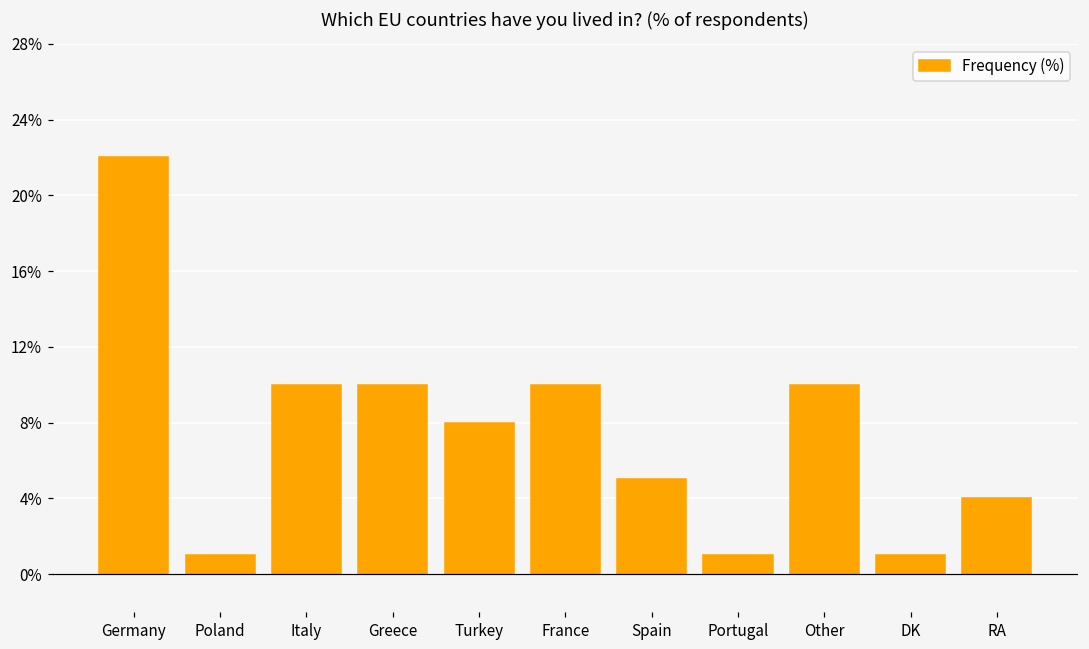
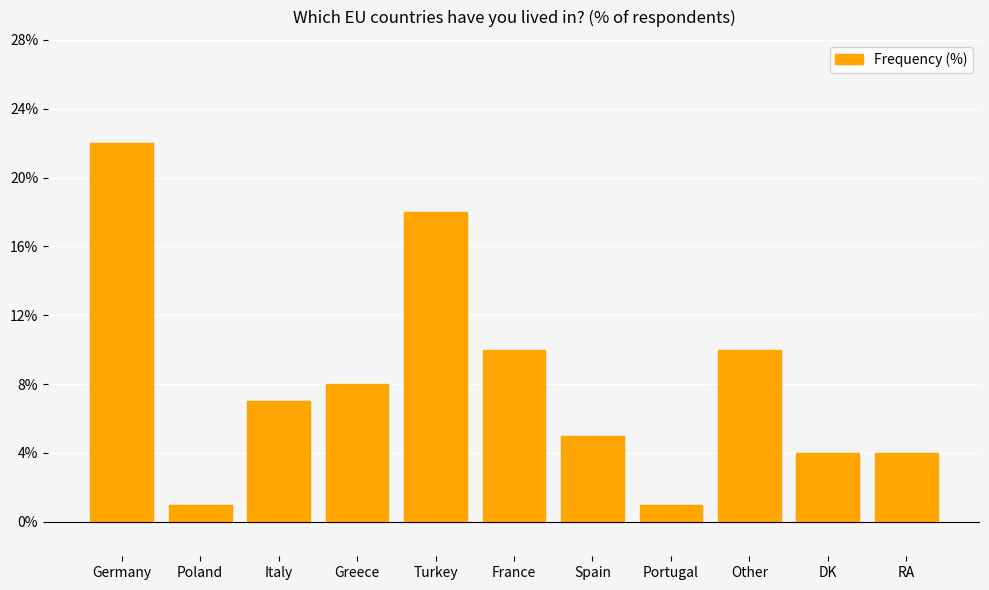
  {
    "Germany": "22%",
    "Poland": "1%",
-   "Italy": "10%",
-   "Greece": "10%",
-   "Turkey": "8%",
+   "Italy": "7%",
+   "Greece": "8%",
+   "Turkey": "18%",
    "France": "10%",
    "Spain": "5%",
    "Portugal": "1%",
    "Other": "10%",
-   "DK": "1%",
+   "DK": "4%",
    "RA": "4%"
  }
